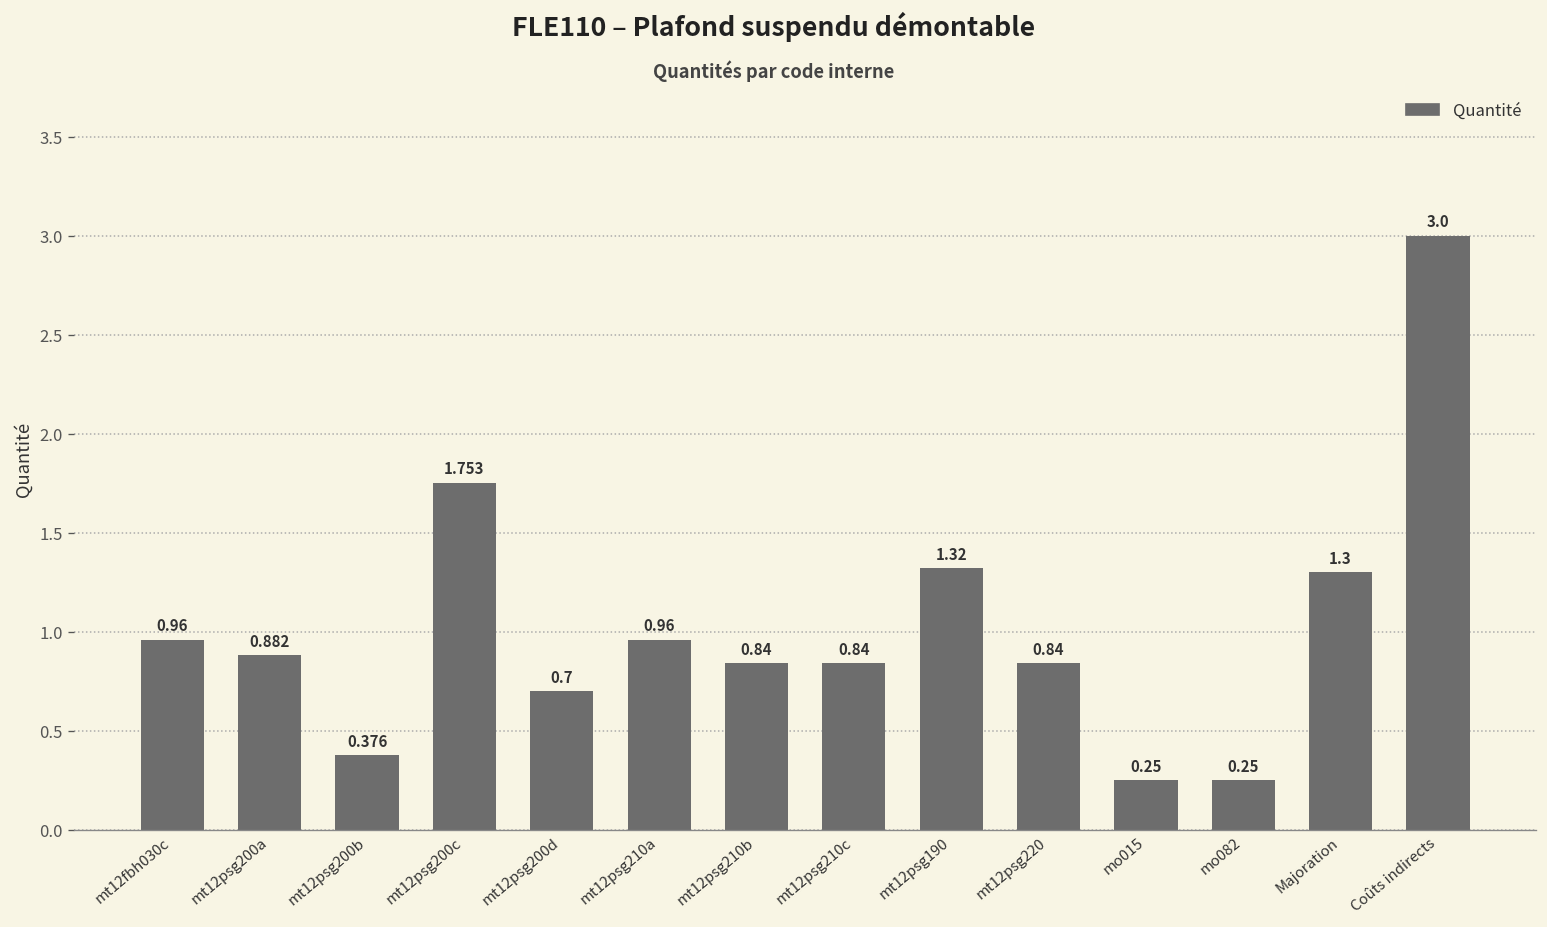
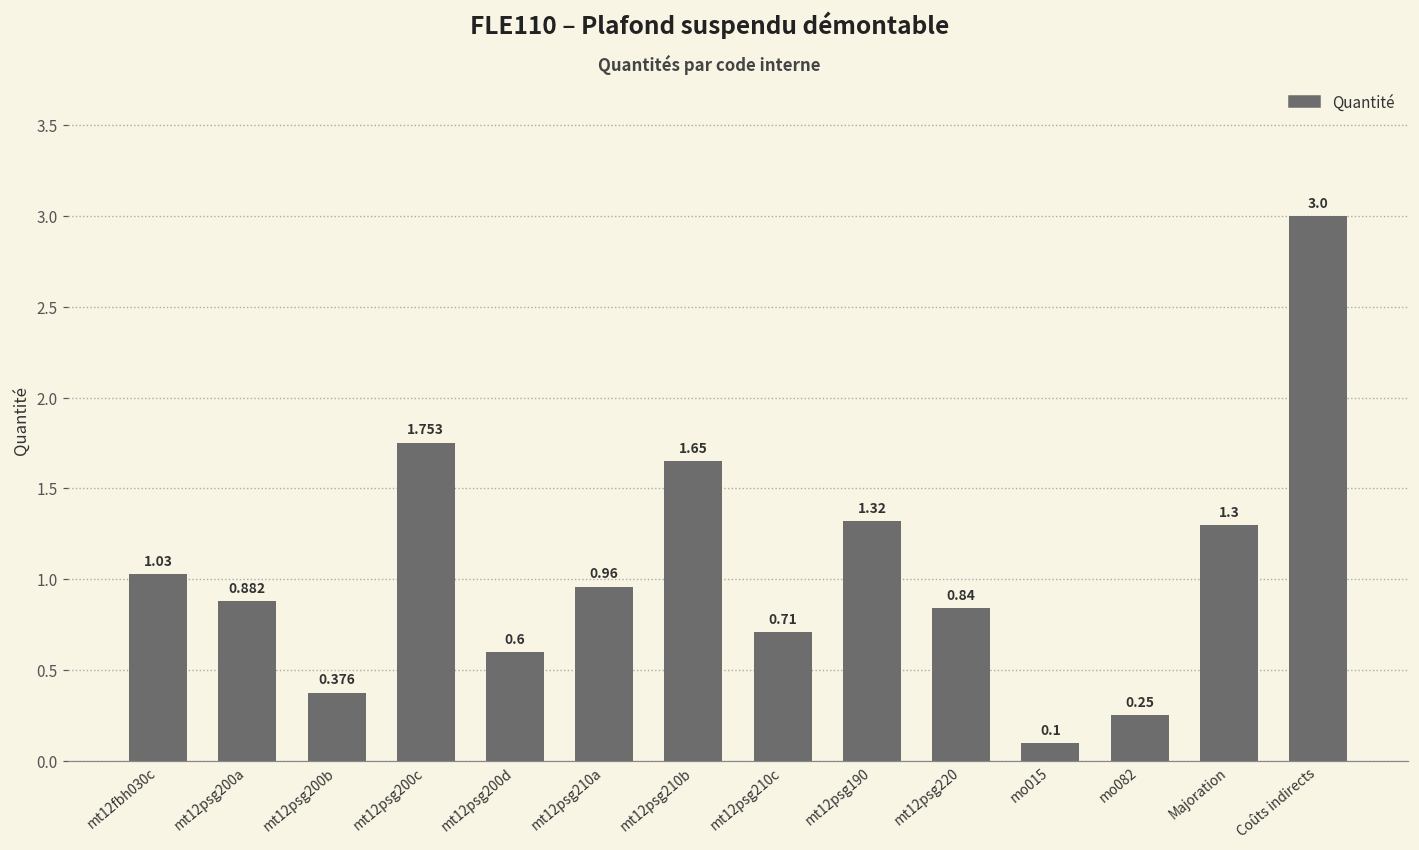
  {
-   "mt12fbh030c": 0.96,
+   "mt12fbh030c": 1.03,
    "mt12psg200a": 0.882,
    "mt12psg200b": 0.376,
    "mt12psg200c": 1.753,
-   "mt12psg200d": 0.7,
+   "mt12psg200d": 0.6,
    "mt12psg210a": 0.96,
-   "mt12psg210b": 0.84,
-   "mt12psg210c": 0.84,
+   "mt12psg210b": 1.65,
+   "mt12psg210c": 0.71,
    "mt12psg190": 1.32,
    "mt12psg220": 0.84,
-   "mo015": 0.25,
+   "mo015": 0.1,
    "mo082": 0.25,
    "Majoration": 1.3,
    "Coûts indirects": 3.0
  }
